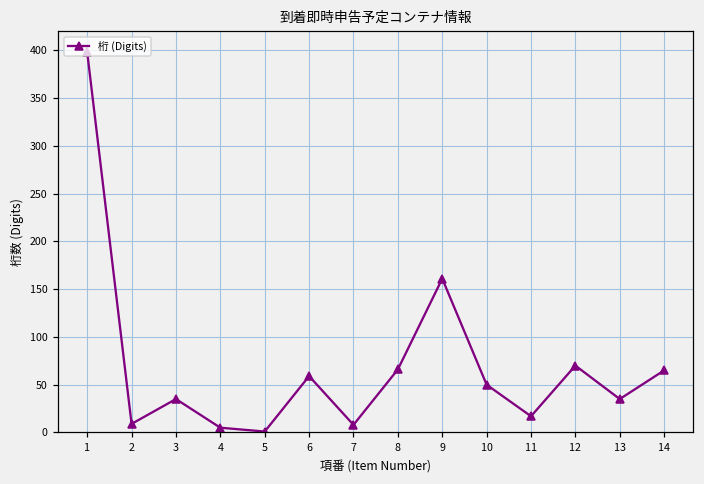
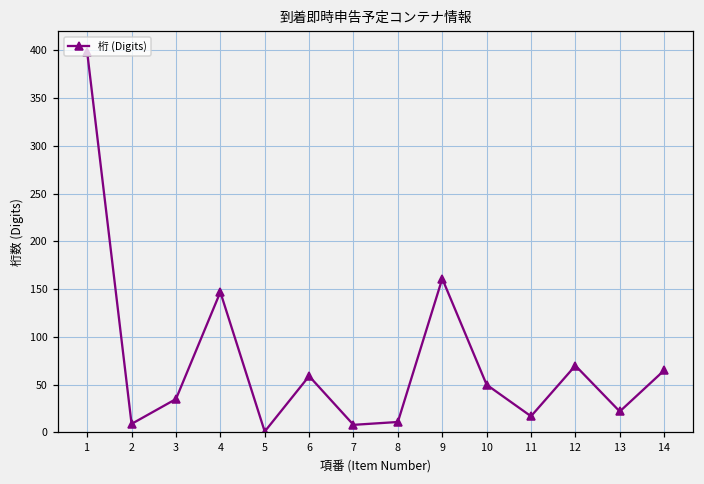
  {
    "2": 10,
    "3": 40,
-   "4": 10,
+   "4": 150,
    "5": 0,
    "6": 60,
    "7": 10,
-   "8": 70,
+   "8": 10,
    "9": 160,
    "10": 50,
    "11": 20,
    "12": 70,
-   "13": 40,
+   "13": 20,
    "14": 70
  }
